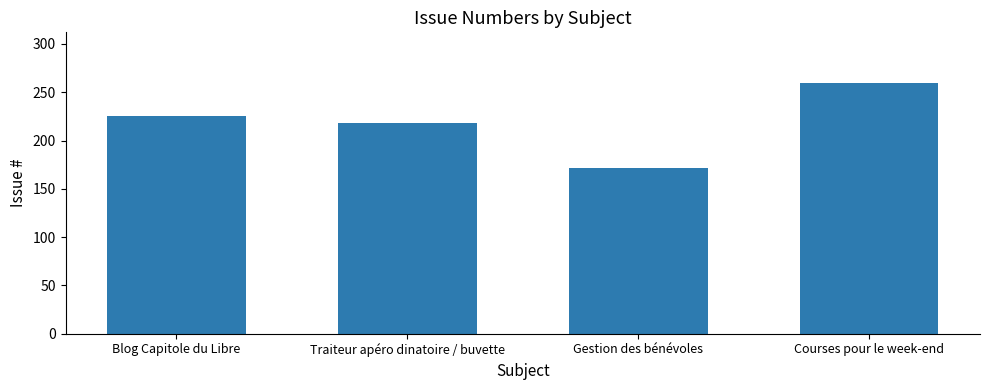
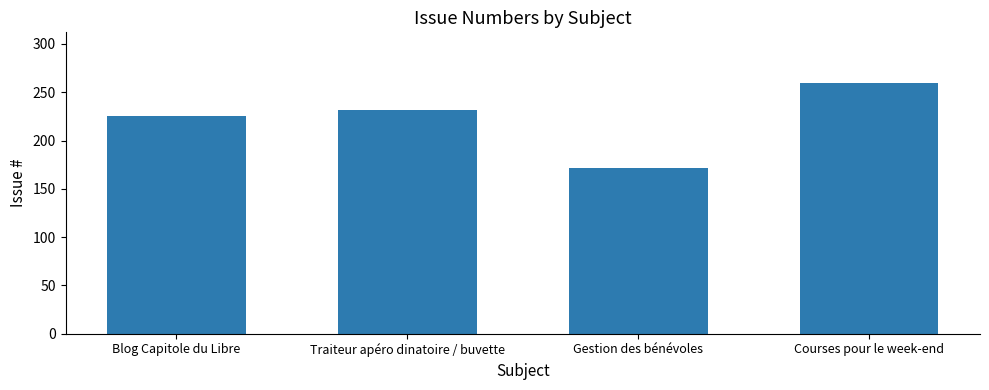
  {
    "Blog Capitole du Libre": 230,
-   "Traiteur apéro dinatoire / buvette": 220,
+   "Traiteur apéro dinatoire / buvette": 230,
    "Gestion des bénévoles": 170,
    "Courses pour le week-end": 260
  }
